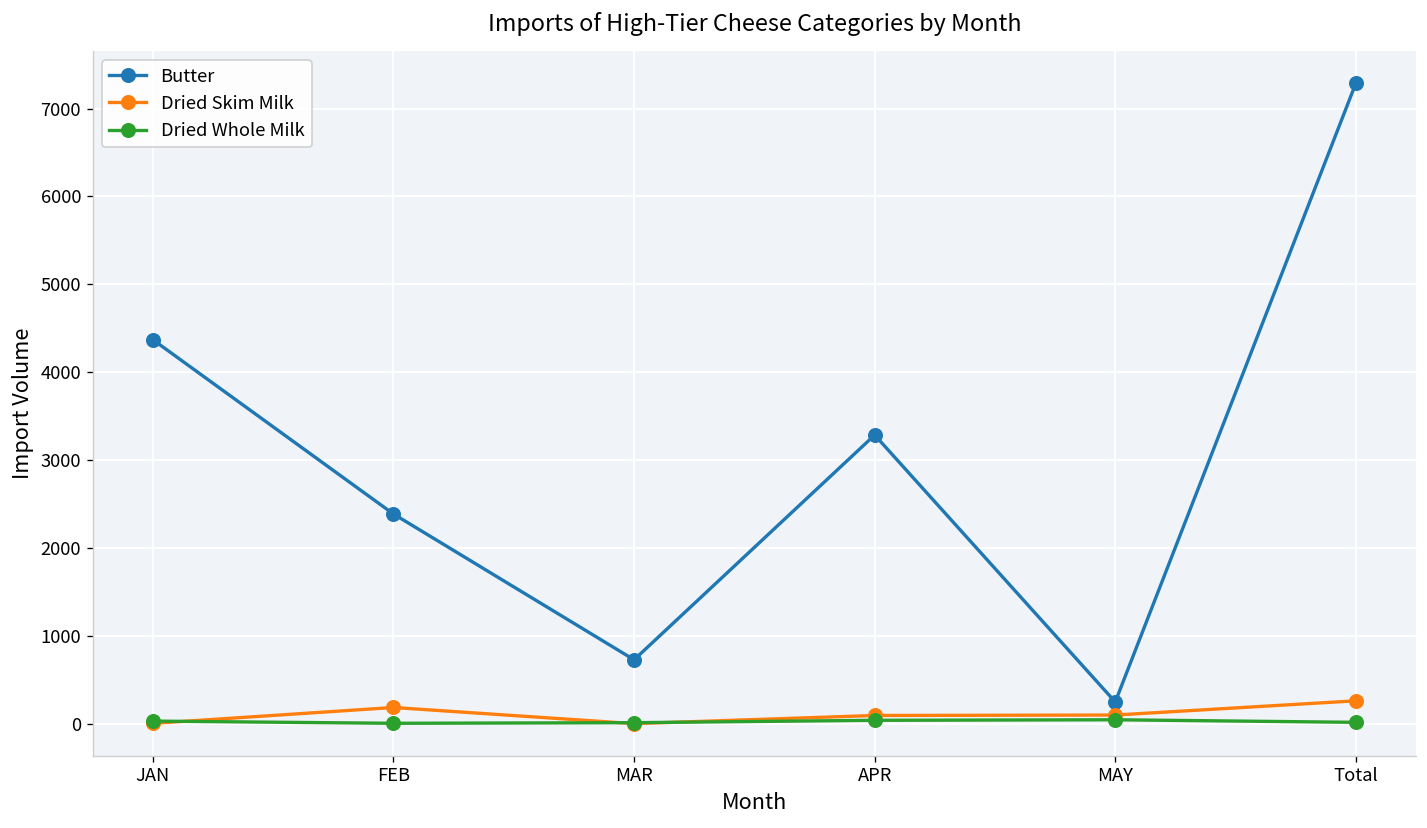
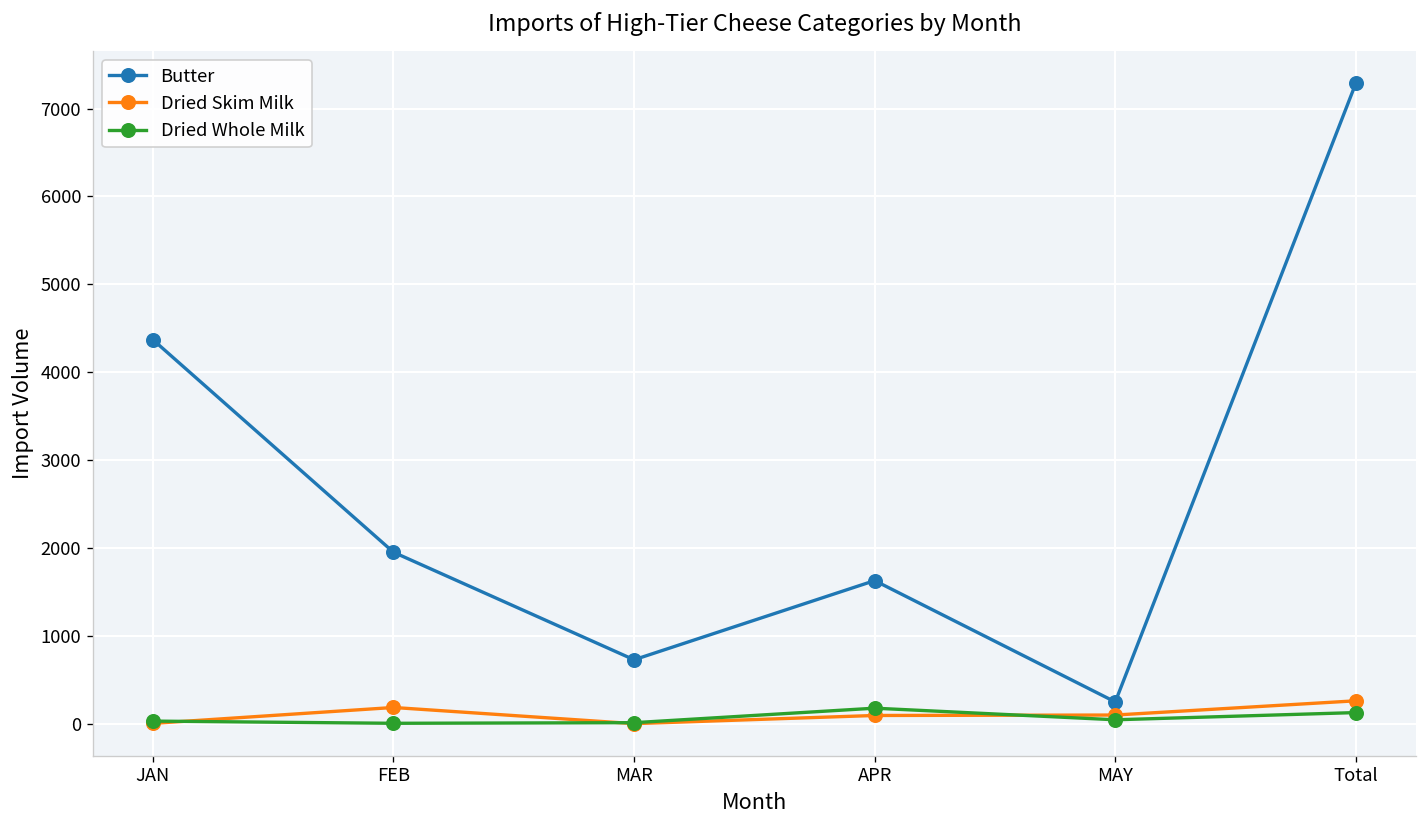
  {
    "Butter": {
      "JAN": 4400,
-     "FEB": 2400,
+     "FEB": 2000,
      "MAR": 700,
-     "APR": 3300,
+     "APR": 1600,
      "MAY": 200,
      "Total": 7300
    },
    "Dried Skim Milk": {
      "FEB": 200,
      "APR": 100,
      "MAY": 100,
      "Total": 300
    },
    "Dried Whole Milk": {
      "FEB": 0,
-     "APR": 0,
+     "APR": 200,
      "MAY": 0,
-     "Total": 0
+     "Total": 100
    }
  }
